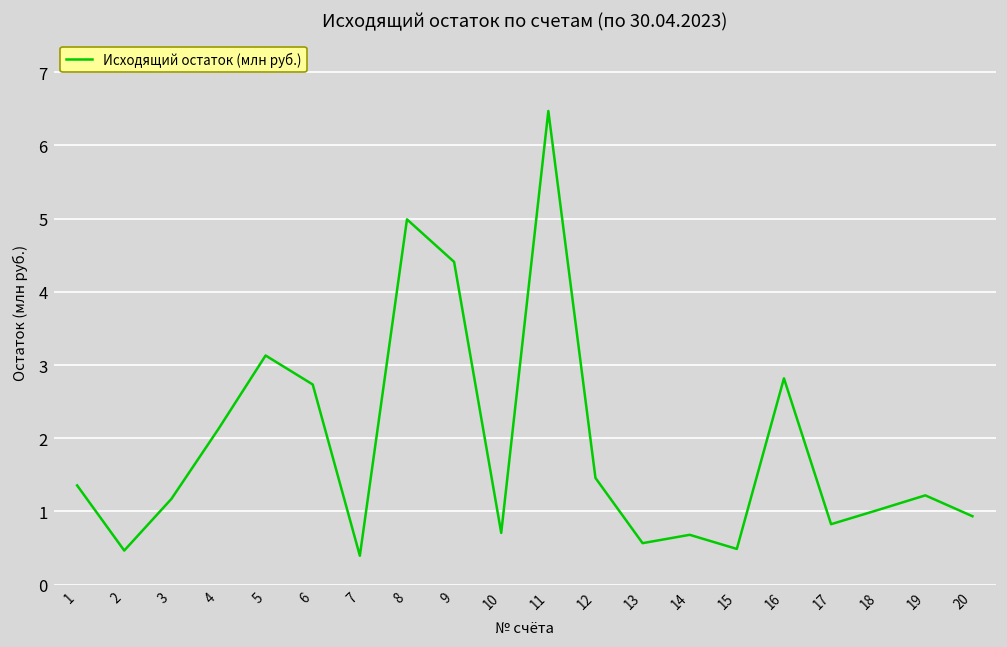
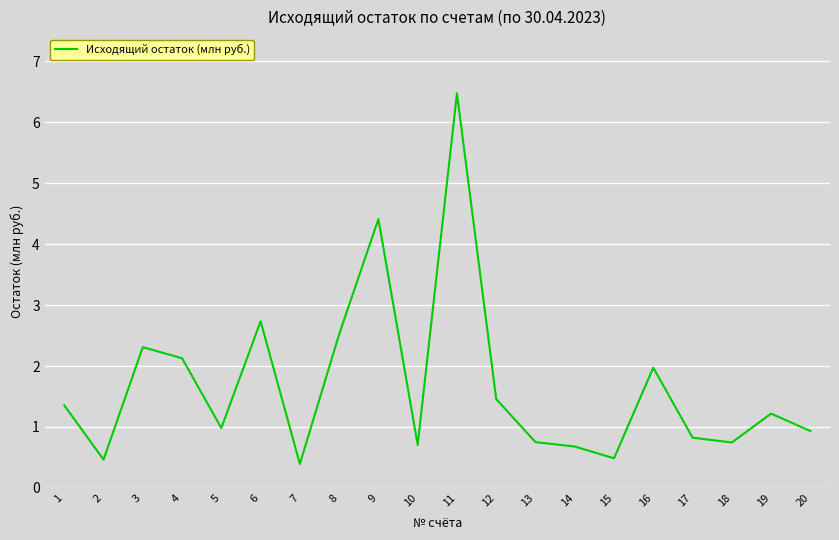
  {
    "1": 1.4,
    "2": 0.5,
-   "3": 1.2,
+   "3": 2.3,
    "4": 2.1,
-   "5": 3.1,
+   "5": 1.0,
    "6": 2.7,
    "7": 0.4,
-   "8": 5.0,
+   "8": 2.5,
    "9": 4.4,
    "10": 0.7,
    "11": 6.5,
    "12": 1.5,
-   "13": 0.6,
+   "13": 0.8,
    "14": 0.7,
    "15": 0.5,
-   "16": 2.8,
+   "16": 2.0,
    "17": 0.8,
-   "18": 1.0,
+   "18": 0.7,
    "19": 1.2,
    "20": 0.9
  }
